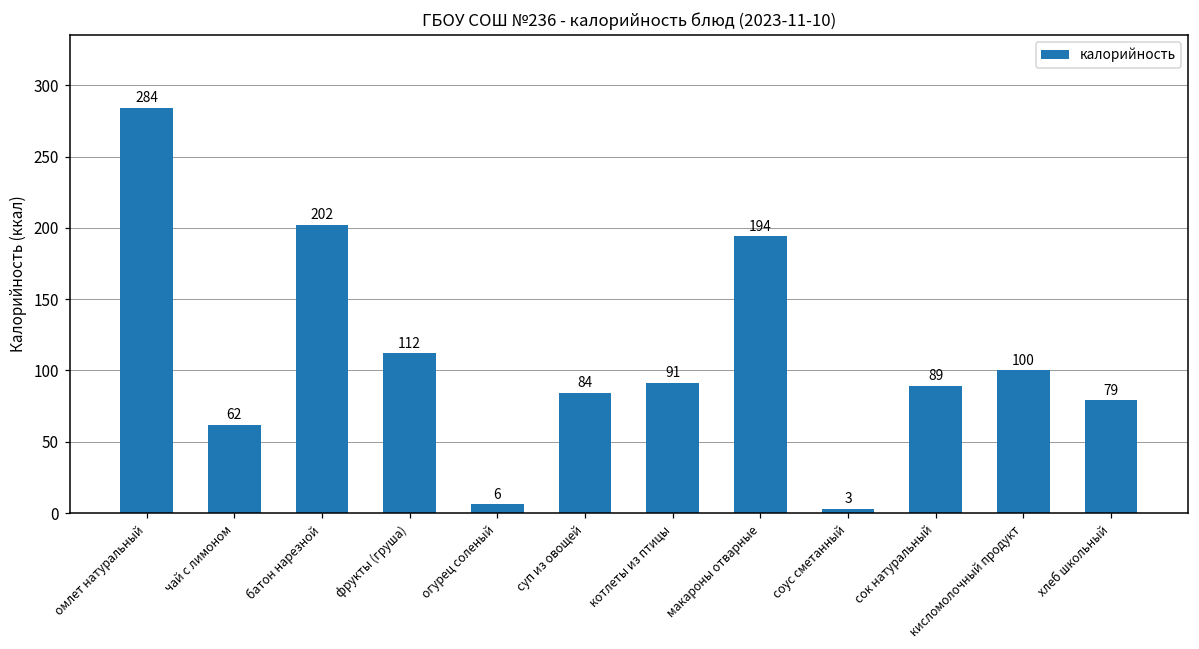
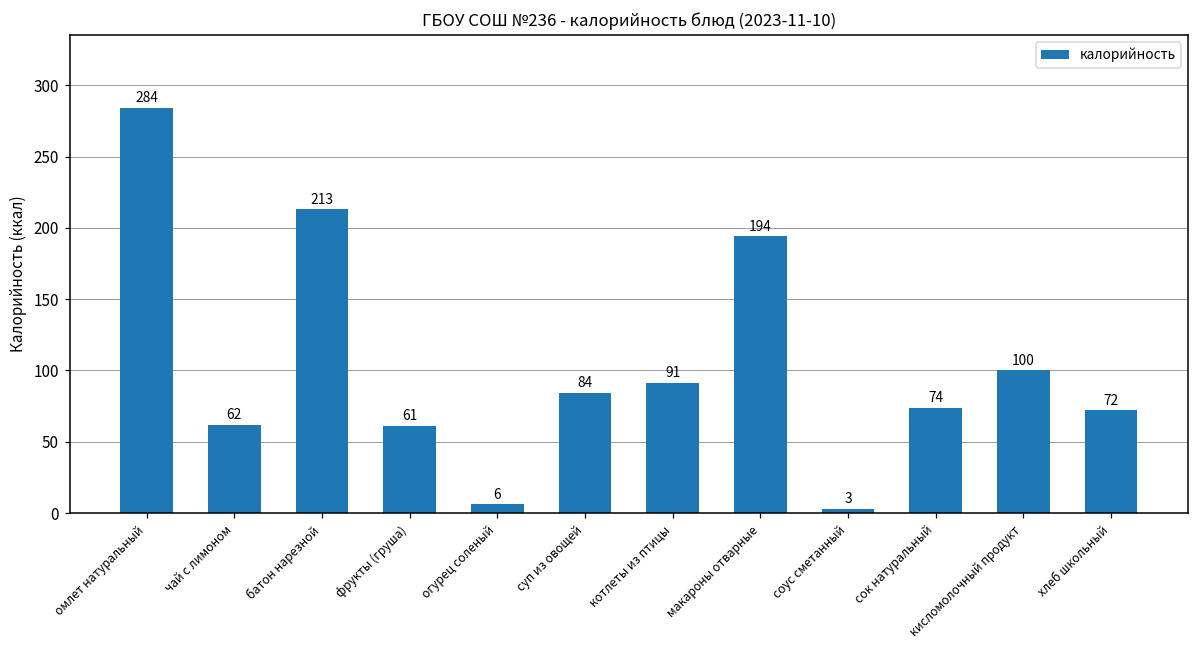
  {
    "омлет натуральный": 284,
    "чай с лимоном": 62,
-   "батон нарезной": 202,
-   "фрукты (груша)": 112,
+   "батон нарезной": 213,
+   "фрукты (груша)": 61,
    "огурец соленый": 6,
    "суп из овощей": 84,
    "котлеты из птицы": 91,
    "макароны отварные": 194,
    "соус сметанный": 3,
-   "сок натуральный": 89,
+   "сок натуральный": 74,
    "кисломолочный продукт": 100,
-   "хлеб школьный": 79
+   "хлеб школьный": 72
  }
